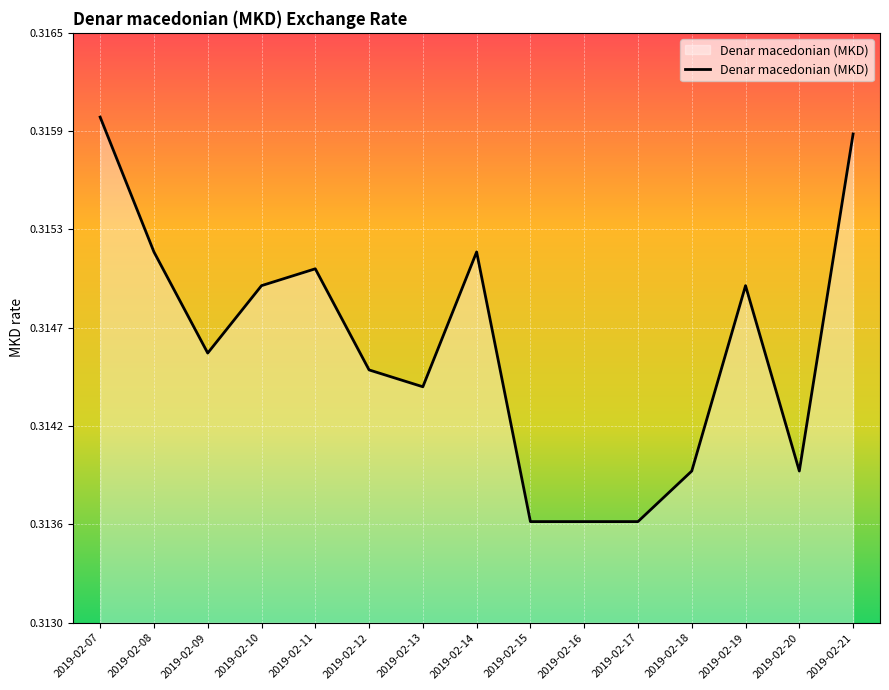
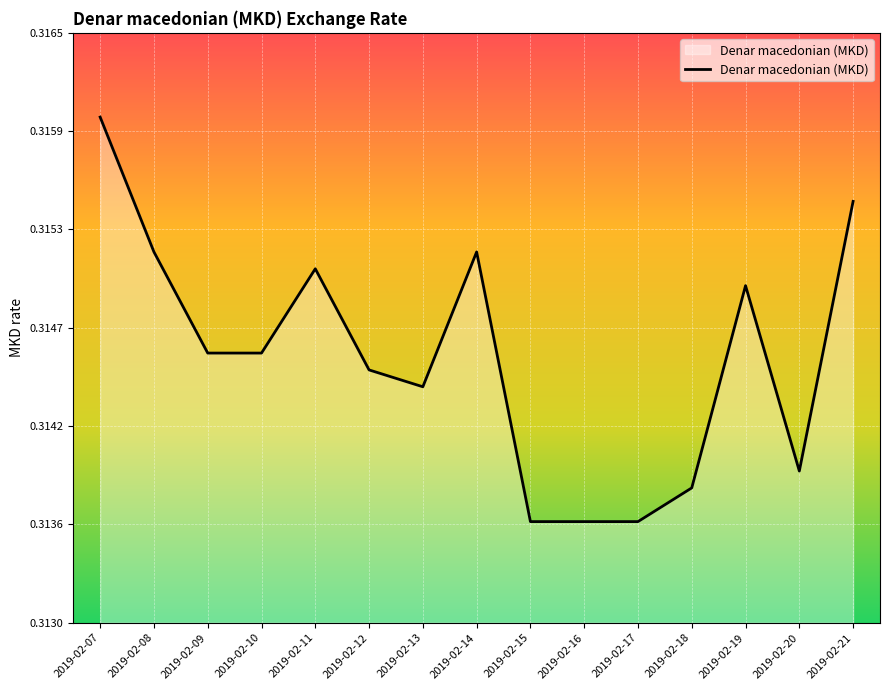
  {
    "2019-02-07": 0.3160,
    "2019-02-08": 0.3152,
    "2019-02-09": 0.3146,
-   "2019-02-10": 0.3150,
+   "2019-02-10": 0.3146,
    "2019-02-11": 0.3151,
    "2019-02-12": 0.3145,
    "2019-02-13": 0.3144,
    "2019-02-14": 0.3152,
    "2019-02-15": 0.3136,
    "2019-02-16": 0.3136,
    "2019-02-17": 0.3136,
-   "2019-02-18": 0.3139,
+   "2019-02-18": 0.3138,
    "2019-02-19": 0.3150,
    "2019-02-20": 0.3139,
-   "2019-02-21": 0.3159
+   "2019-02-21": 0.3155
  }
